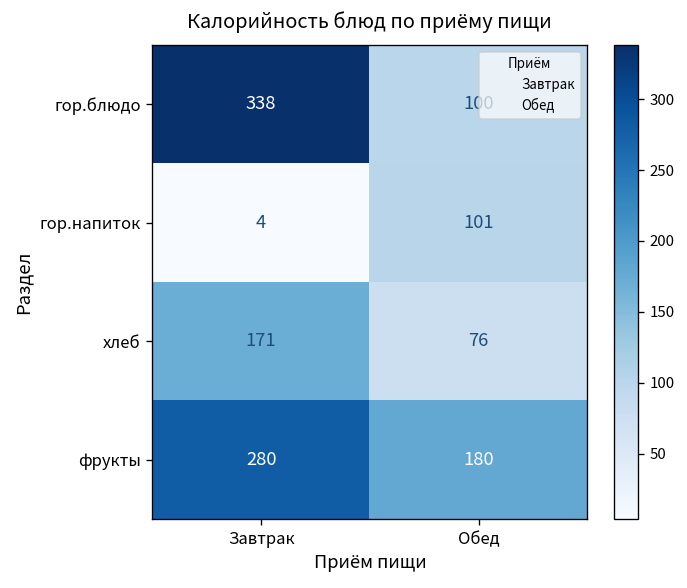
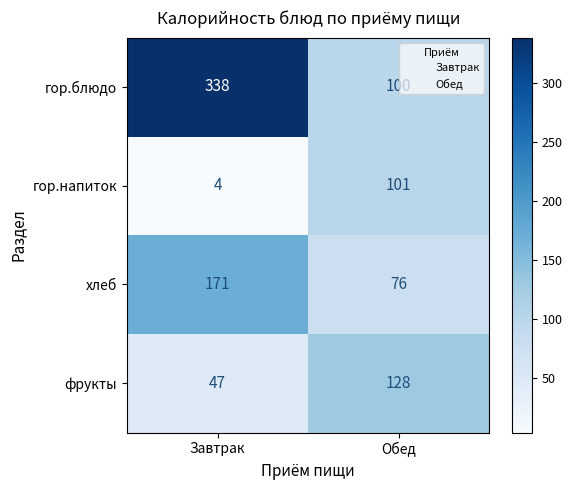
  {
    "гор.блюдо": {
      "Завтрак": 338
    },
    "гор.напиток": {
      "Завтрак": 4,
      "Обед": 101
    },
    "хлеб": {
      "Завтрак": 171,
      "Обед": 76
    },
    "фрукты": {
-     "Завтрак": 280,
-     "Обед": 180
+     "Завтрак": 47,
+     "Обед": 128
    }
  }
